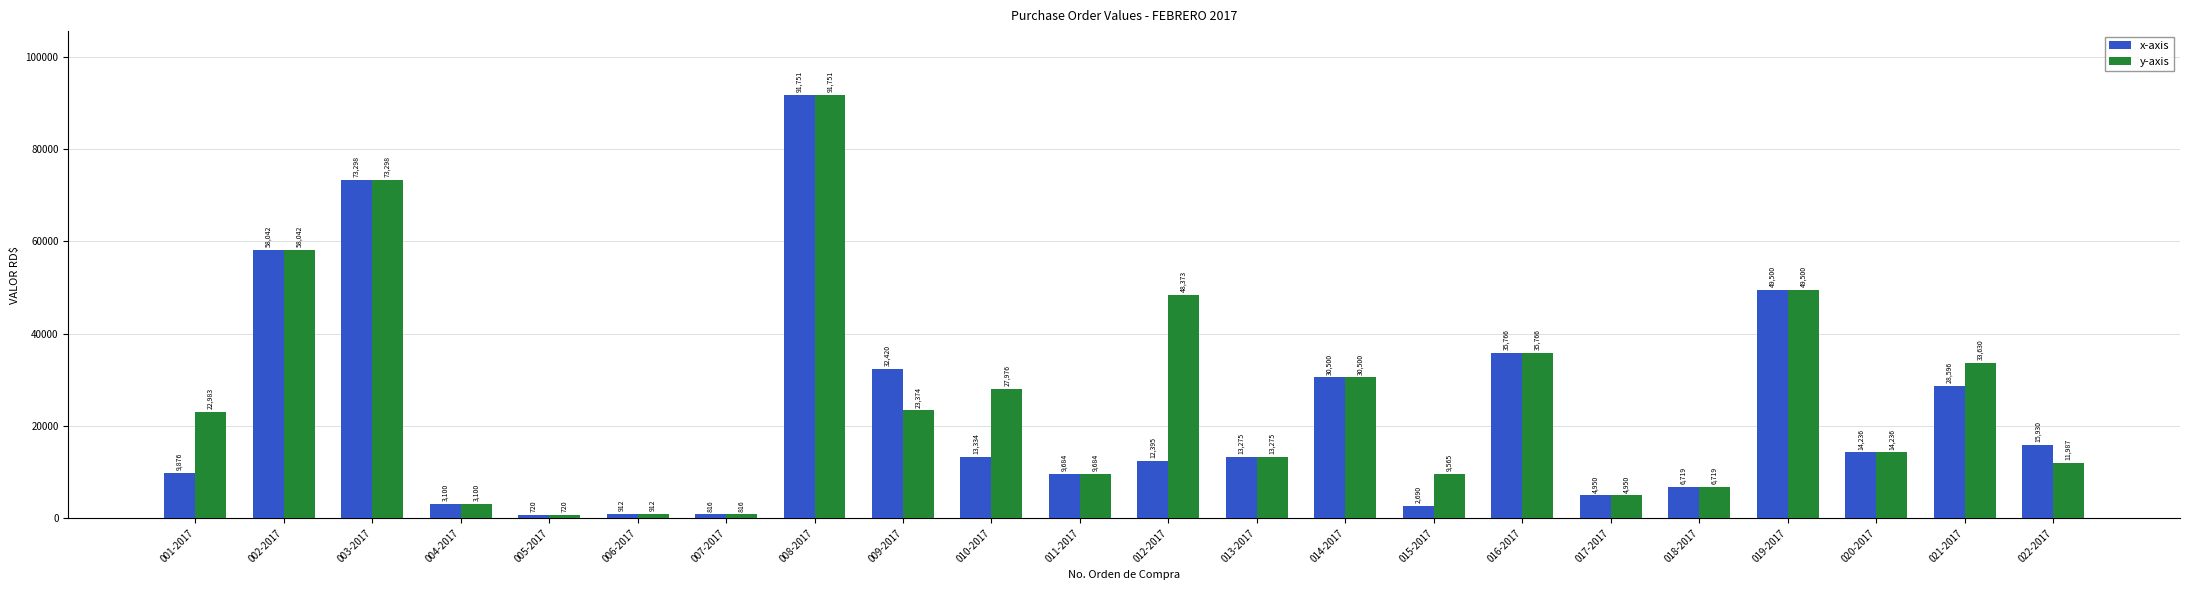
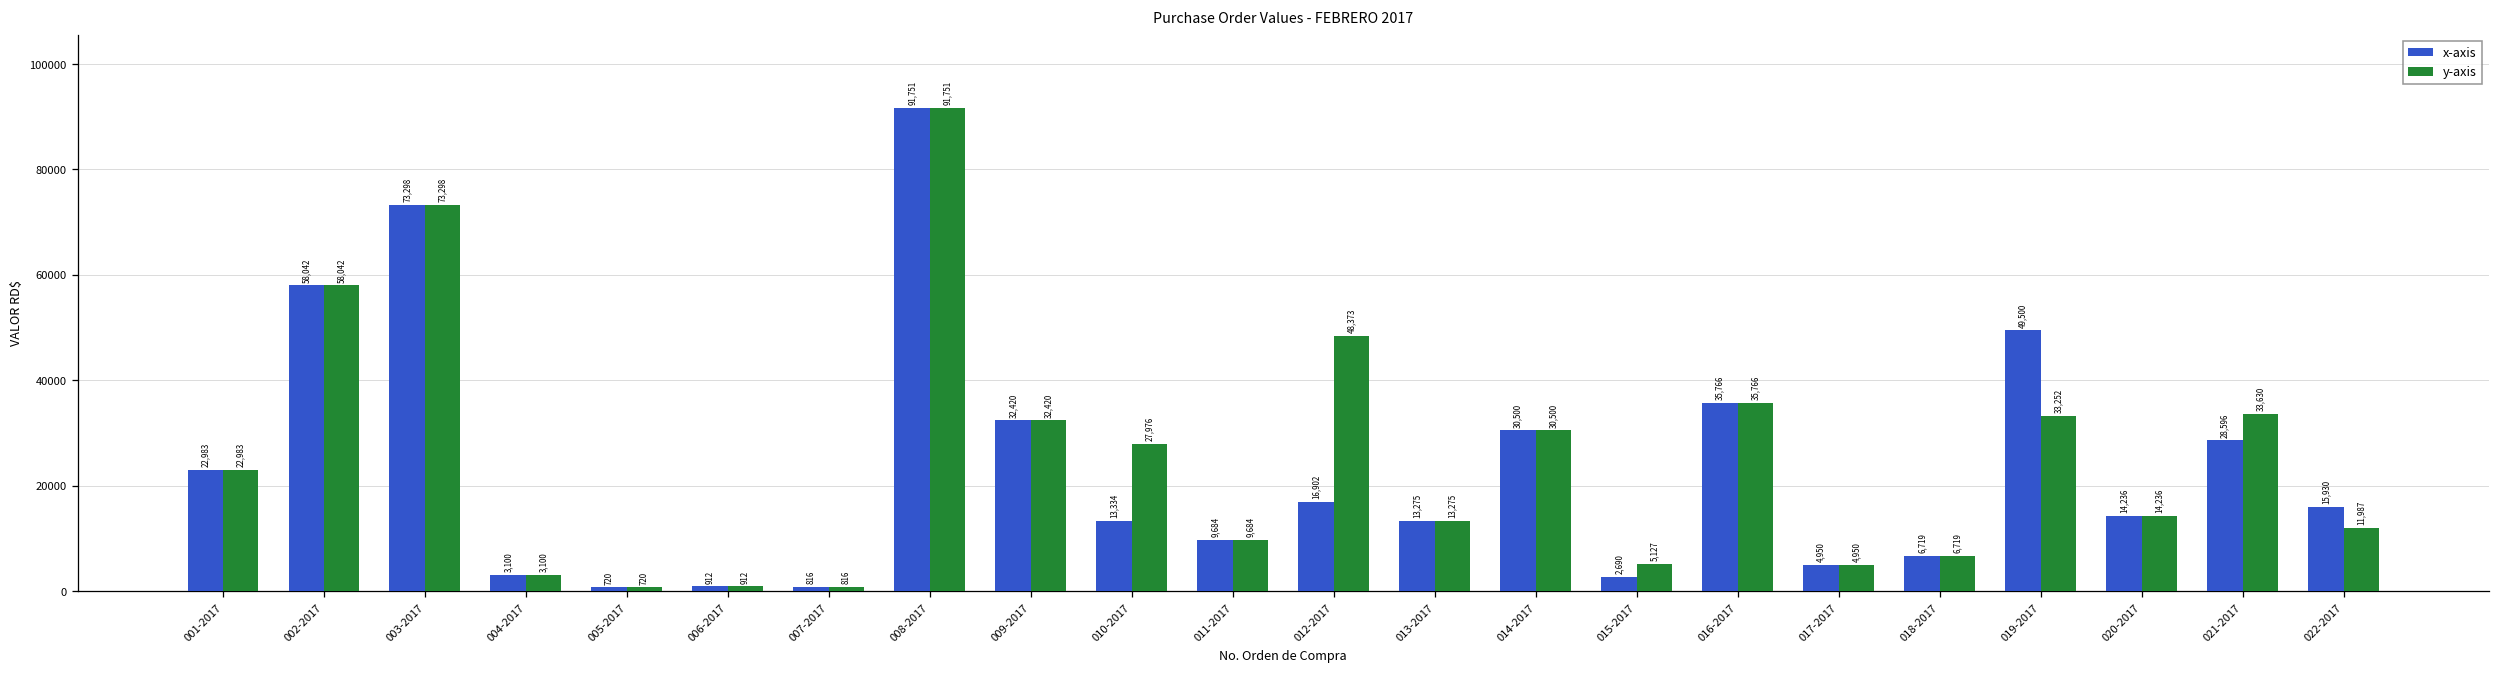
  {
    "x-axis": {
-     "001-2017": "9,876",
+     "001-2017": "22,983",
      "002-2017": "58,042",
      "003-2017": "73,298",
      "004-2017": "3,100",
      "005-2017": "720",
      "006-2017": "912",
      "007-2017": "816",
      "008-2017": "91,751",
      "009-2017": "32,420",
      "010-2017": "13,334",
      "011-2017": "9,684",
-     "012-2017": "12,395",
+     "012-2017": "16,902",
      "013-2017": "13,275",
      "014-2017": "30,500",
      "015-2017": "2,690",
      "016-2017": "35,766",
      "017-2017": "4,950",
      "018-2017": "6,719",
      "019-2017": "49,500",
      "020-2017": "14,236",
      "021-2017": "28,596",
      "022-2017": "15,930"
    },
    "y-axis": {
      "001-2017": "22,983",
      "002-2017": "58,042",
      "003-2017": "73,298",
      "004-2017": "3,100",
      "005-2017": "720",
      "006-2017": "912",
      "007-2017": "816",
      "008-2017": "91,751",
-     "009-2017": "23,374",
+     "009-2017": "32,420",
      "010-2017": "27,976",
      "011-2017": "9,684",
      "012-2017": "48,373",
      "013-2017": "13,275",
      "014-2017": "30,500",
-     "015-2017": "9,565",
+     "015-2017": "5,127",
      "016-2017": "35,766",
      "017-2017": "4,950",
      "018-2017": "6,719",
-     "019-2017": "49,500",
+     "019-2017": "33,252",
      "020-2017": "14,236",
      "021-2017": "33,630",
      "022-2017": "11,987"
    }
  }
